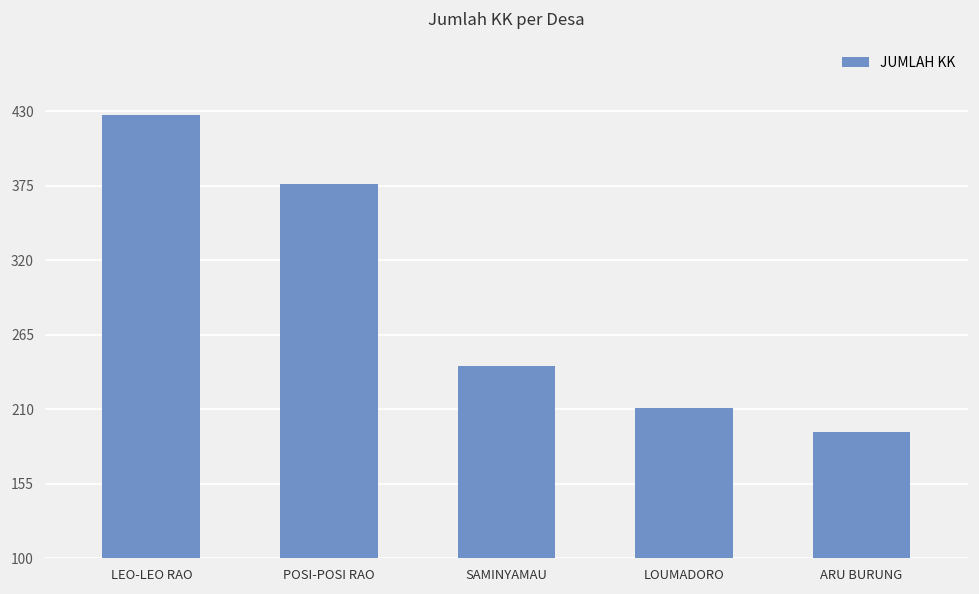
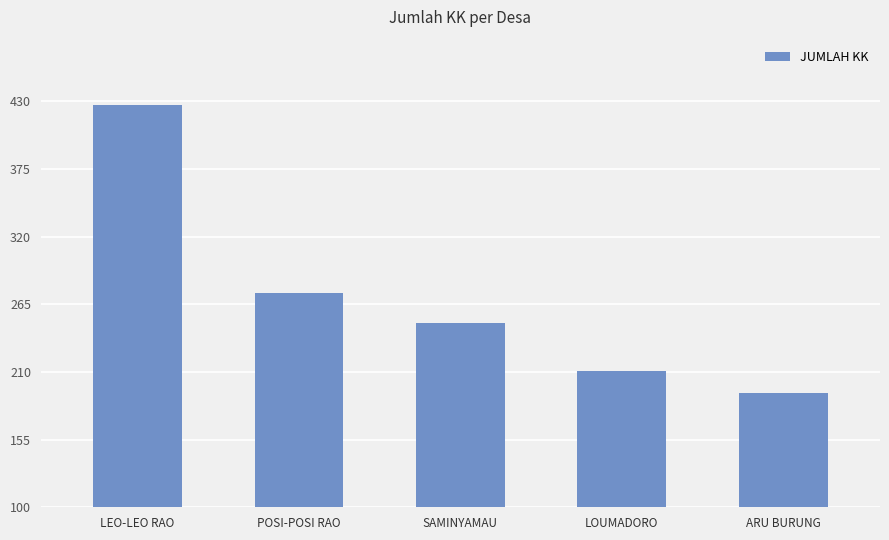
  {
    "LEO-LEO RAO": 427,
-   "POSI-POSI RAO": 376,
-   "SAMINYAMAU": 242,
+   "POSI-POSI RAO": 274,
+   "SAMINYAMAU": 250,
    "LOUMADORO": 211,
    "ARU BURUNG": 193
  }
